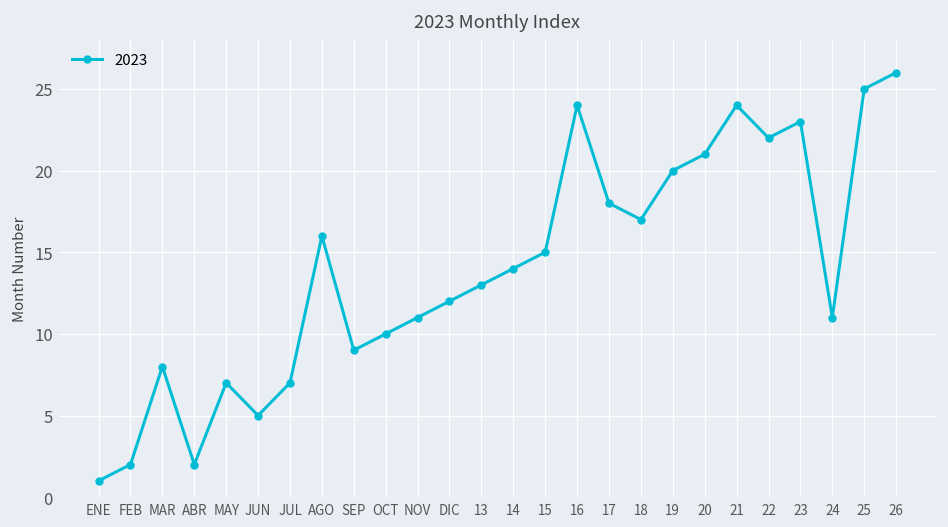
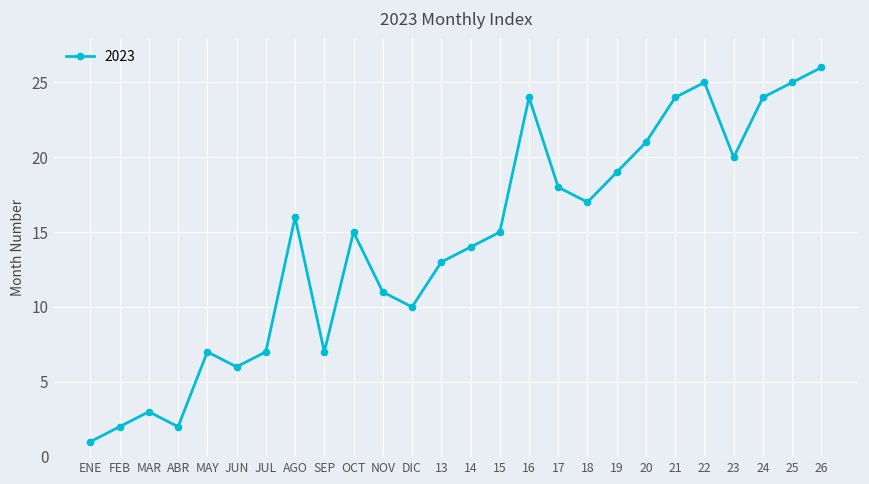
  {
    "ENE": 1,
    "FEB": 2,
-   "MAR": 8,
+   "MAR": 3,
    "ABR": 2,
    "MAY": 7,
-   "JUN": 5,
+   "JUN": 6,
    "JUL": 7,
    "AGO": 16,
-   "SEP": 9,
-   "OCT": 10,
+   "SEP": 7,
+   "OCT": 15,
    "NOV": 11,
-   "DIC": 12,
+   "DIC": 10,
    "13": 13,
    "14": 14,
    "15": 15,
    "16": 24,
    "17": 18,
    "18": 17,
-   "19": 20,
+   "19": 19,
    "20": 21,
    "21": 24,
-   "22": 22,
-   "23": 23,
-   "24": 11,
+   "22": 25,
+   "23": 20,
+   "24": 24,
    "25": 25,
    "26": 26
  }
